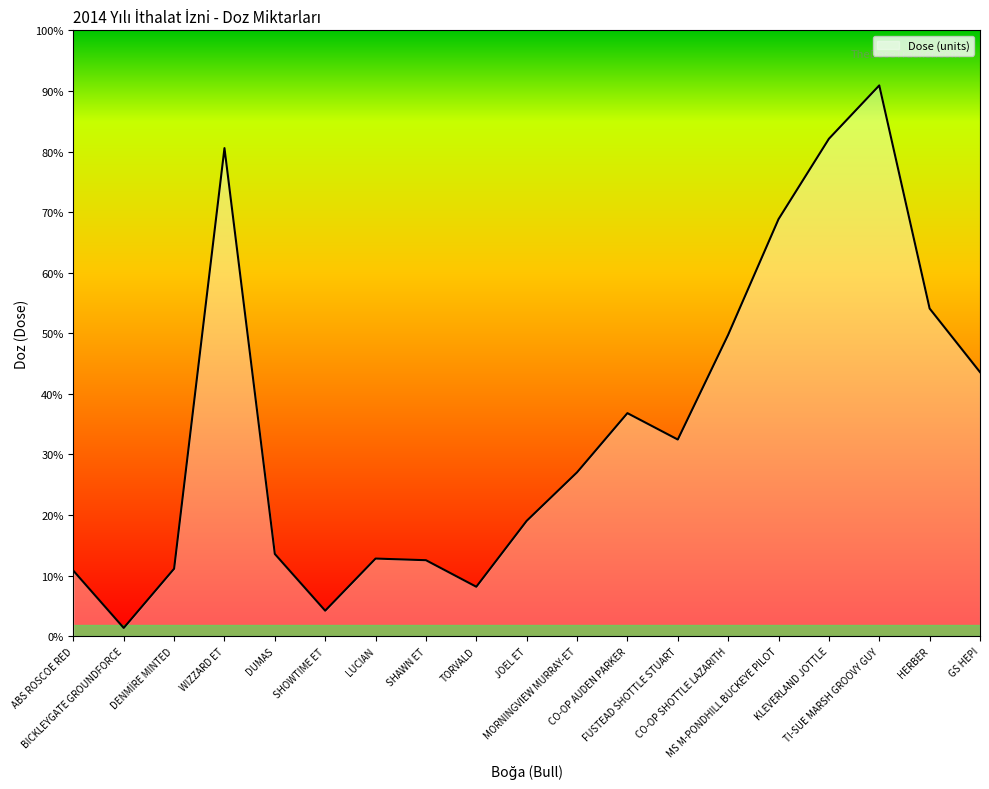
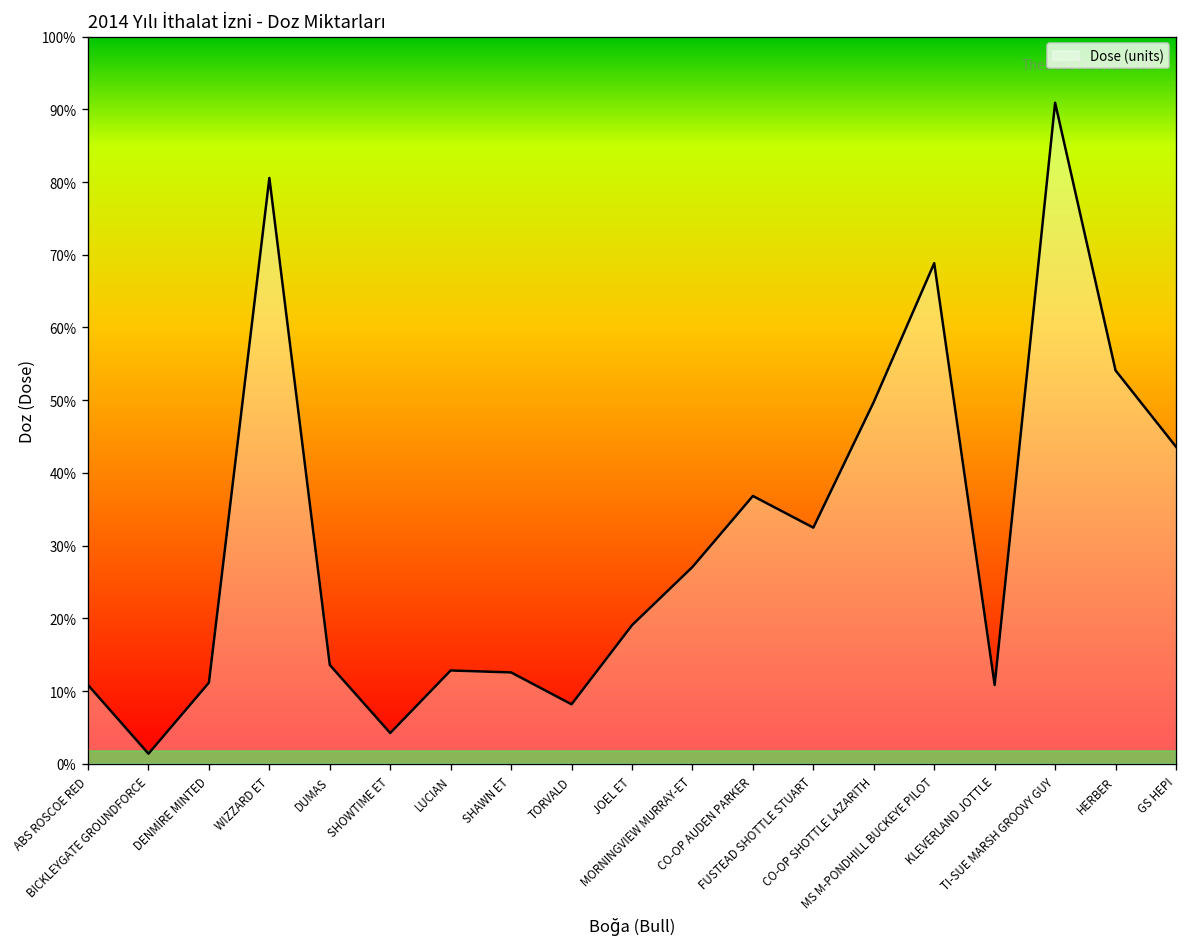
  {
    "ABS ROSCOE RED": "11%",
    "DENMİRE MINTED": "11%",
    "WIZZARD ET": "81%",
    "DUMAS": "14%",
    "SHOWTIME ET": "4%",
    "LUCIAN": "13%",
    "SHAWN ET": "13%",
    "TORVALD": "8%",
    "JOEL ET": "19%",
    "MORNINGVIEW MURRAY-ET": "27%",
    "CO-OP AUDEN PARKER": "37%",
    "FUSTEAD SHOTTLE STUART": "32%",
    "CO-OP SHOTTLE LAZARITH": "50%",
    "MS M-PONDHILL BUCKEYE PILOT": "69%",
-   "KLEVERLAND JOTTLE": "82%",
+   "KLEVERLAND JOTTLE": "11%",
    "TI-SUE MARSH GROOVY GUY": "91%",
    "HERBER": "54%",
    "GS HEPI": "44%"
  }
